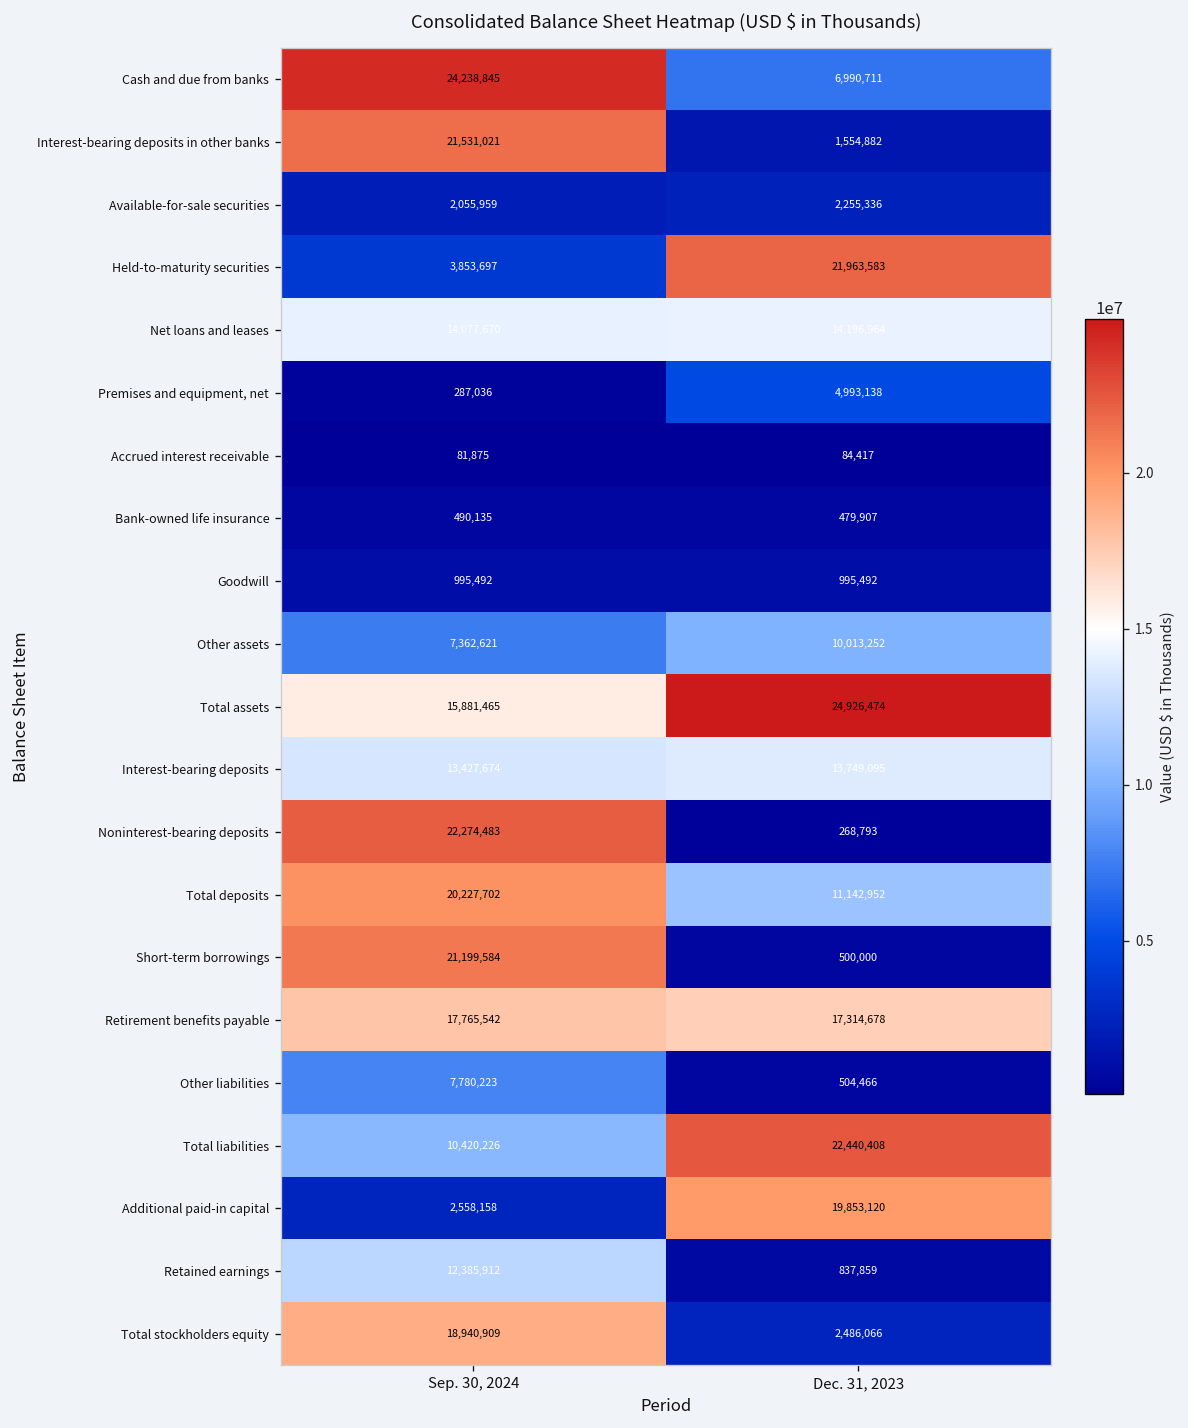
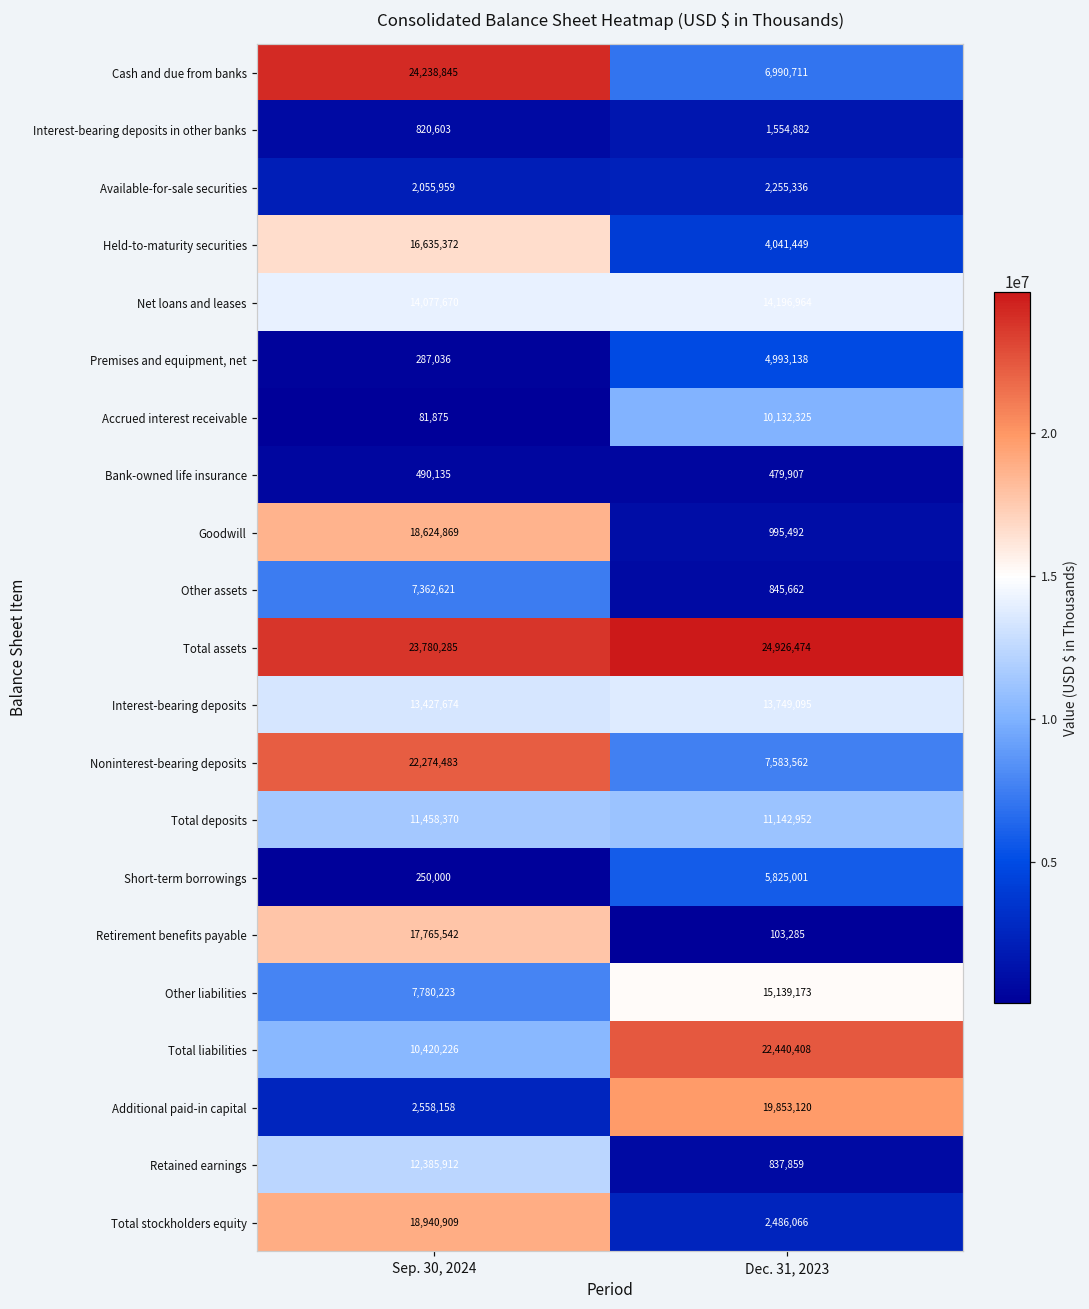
  {
    "Cash and due from banks": {
      "Sep. 30, 2024": "24,238,845",
      "Dec. 31, 2023": "6,990,711"
    },
    "Interest-bearing deposits in other banks": {
-     "Sep. 30, 2024": "21,531,021",
+     "Sep. 30, 2024": "820,603",
      "Dec. 31, 2023": "1,554,882"
    },
    "Available-for-sale securities": {
      "Sep. 30, 2024": "2,055,959",
      "Dec. 31, 2023": "2,255,336"
    },
    "Held-to-maturity securities": {
-     "Sep. 30, 2024": "3,853,697",
-     "Dec. 31, 2023": "21,963,583"
+     "Sep. 30, 2024": "16,635,372",
+     "Dec. 31, 2023": "4,041,449"
    },
    "Premises and equipment, net": {
      "Sep. 30, 2024": "287,036",
      "Dec. 31, 2023": "4,993,138"
    },
    "Accrued interest receivable": {
      "Sep. 30, 2024": "81,875",
-     "Dec. 31, 2023": "84,417"
+     "Dec. 31, 2023": "10,132,325"
    },
    "Bank-owned life insurance": {
      "Sep. 30, 2024": "490,135",
      "Dec. 31, 2023": "479,907"
    },
    "Goodwill": {
-     "Sep. 30, 2024": "995,492",
+     "Sep. 30, 2024": "18,624,869",
      "Dec. 31, 2023": "995,492"
    },
    "Other assets": {
      "Sep. 30, 2024": "7,362,621",
-     "Dec. 31, 2023": "10,013,252"
+     "Dec. 31, 2023": "845,662"
    },
    "Total assets": {
-     "Sep. 30, 2024": "15,881,465",
+     "Sep. 30, 2024": "23,780,285",
      "Dec. 31, 2023": "24,926,474"
    },
    "Noninterest-bearing deposits": {
      "Sep. 30, 2024": "22,274,483",
-     "Dec. 31, 2023": "268,793"
+     "Dec. 31, 2023": "7,583,562"
    },
    "Total deposits": {
-     "Sep. 30, 2024": "20,227,702",
+     "Sep. 30, 2024": "11,458,370",
      "Dec. 31, 2023": "11,142,952"
    },
    "Short-term borrowings": {
-     "Sep. 30, 2024": "21,199,584",
-     "Dec. 31, 2023": "500,000"
+     "Sep. 30, 2024": "250,000",
+     "Dec. 31, 2023": "5,825,001"
    },
    "Retirement benefits payable": {
      "Sep. 30, 2024": "17,765,542",
-     "Dec. 31, 2023": "17,314,678"
+     "Dec. 31, 2023": "103,285"
    },
    "Other liabilities": {
      "Sep. 30, 2024": "7,780,223",
-     "Dec. 31, 2023": "504,466"
+     "Dec. 31, 2023": "15,139,173"
    },
    "Total liabilities": {
      "Sep. 30, 2024": "10,420,226",
      "Dec. 31, 2023": "22,440,408"
    },
    "Additional paid-in capital": {
      "Sep. 30, 2024": "2,558,158",
      "Dec. 31, 2023": "19,853,120"
    },
    "Retained earnings": {
      "Sep. 30, 2024": "12,385,912",
      "Dec. 31, 2023": "837,859"
    },
    "Total stockholders equity": {
      "Sep. 30, 2024": "18,940,909",
      "Dec. 31, 2023": "2,486,066"
    }
  }
